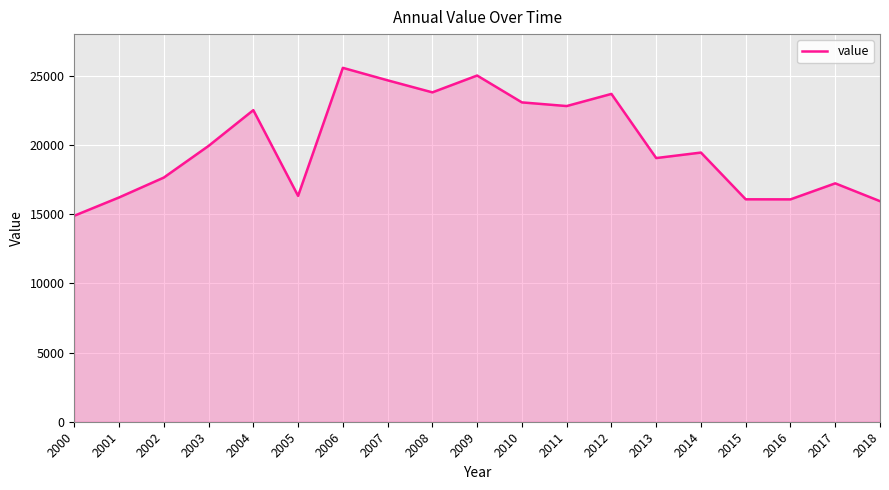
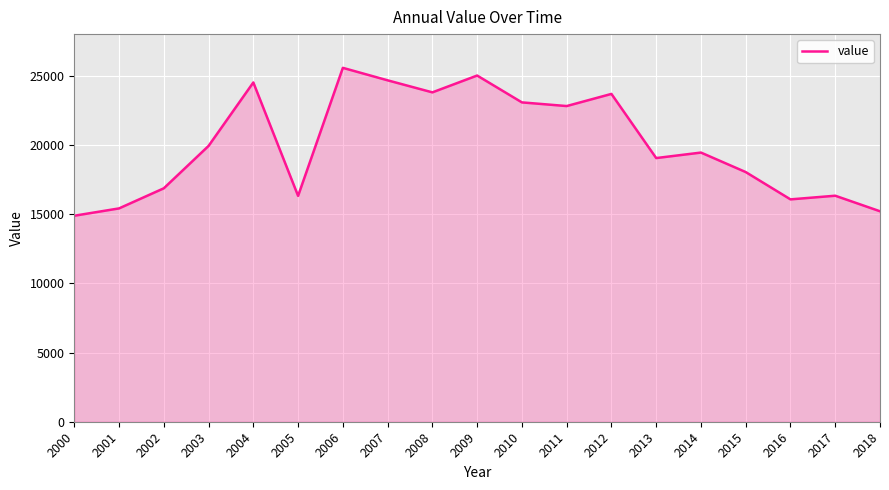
  {
    "2000": 14900,
-   "2001": 16200,
-   "2002": 17600,
+   "2001": 15400,
+   "2002": 16900,
    "2003": 19900,
-   "2004": 22500,
+   "2004": 24500,
    "2005": 16300,
    "2006": 25600,
    "2007": 24700,
    "2008": 23800,
    "2009": 25000,
    "2010": 23100,
    "2011": 22800,
    "2012": 23700,
    "2013": 19000,
    "2014": 19400,
-   "2015": 16100,
+   "2015": 18000,
    "2016": 16100,
-   "2017": 17200,
-   "2018": 15900
+   "2017": 16300,
+   "2018": 15200
  }
